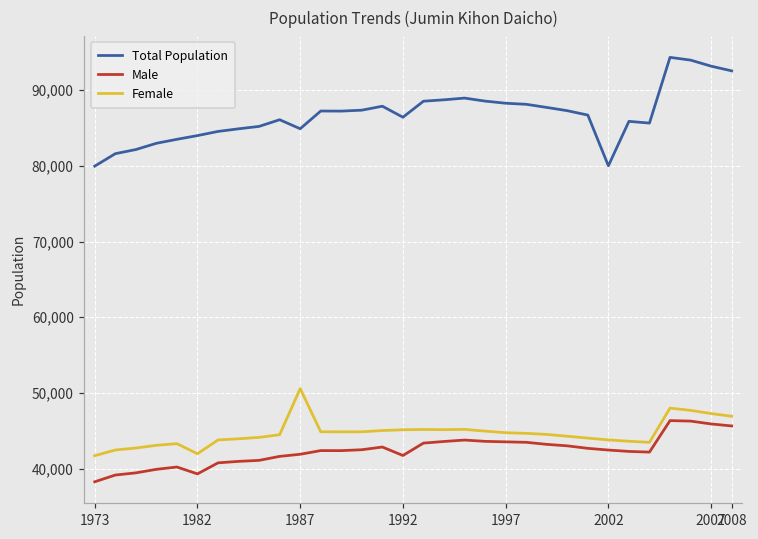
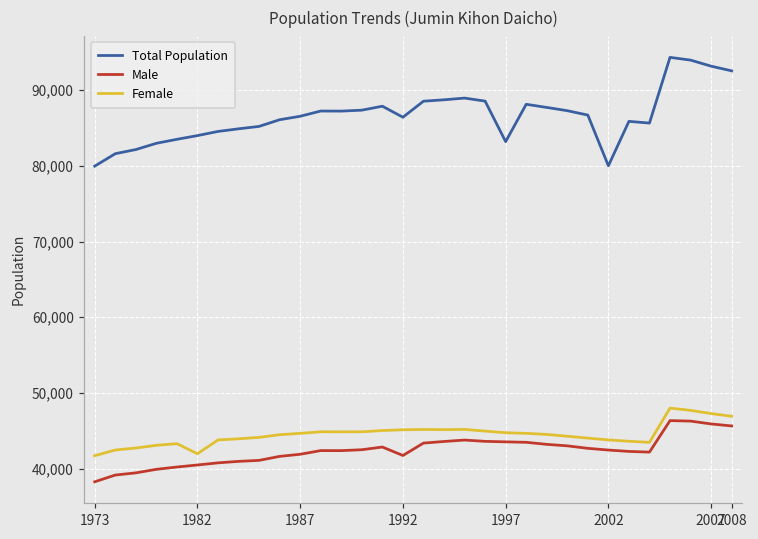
  {
    "Total Population": {
      "1973": "80,000",
      "1982": "84,000",
-     "1987": "85,000",
+     "1987": "87,000",
      "1992": "86,000",
-     "1997": "88,000",
+     "1997": "83,000",
      "2002": "80,000"
    },
    "Male": {
      "1973": "38,000",
-     "1982": "39,000",
+     "1982": "40,000",
      "1987": "42,000",
      "1992": "42,000",
      "1997": "44,000",
      "2002": "42,000"
    },
    "Female": {
      "1973": "42,000",
      "1982": "42,000",
-     "1987": "51,000",
+     "1987": "45,000",
      "1992": "45,000",
      "1997": "45,000",
      "2002": "44,000"
    }
  }
